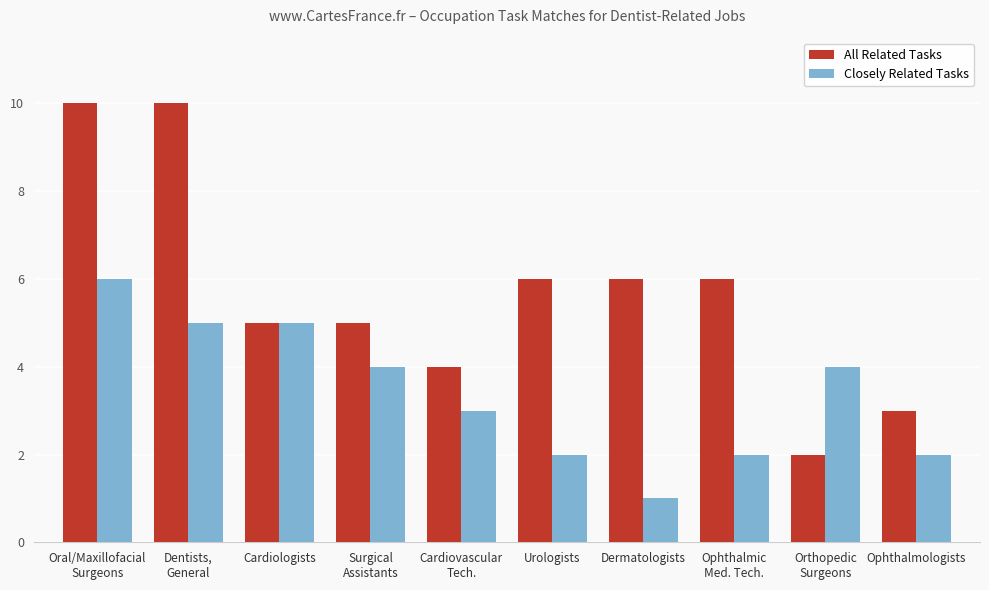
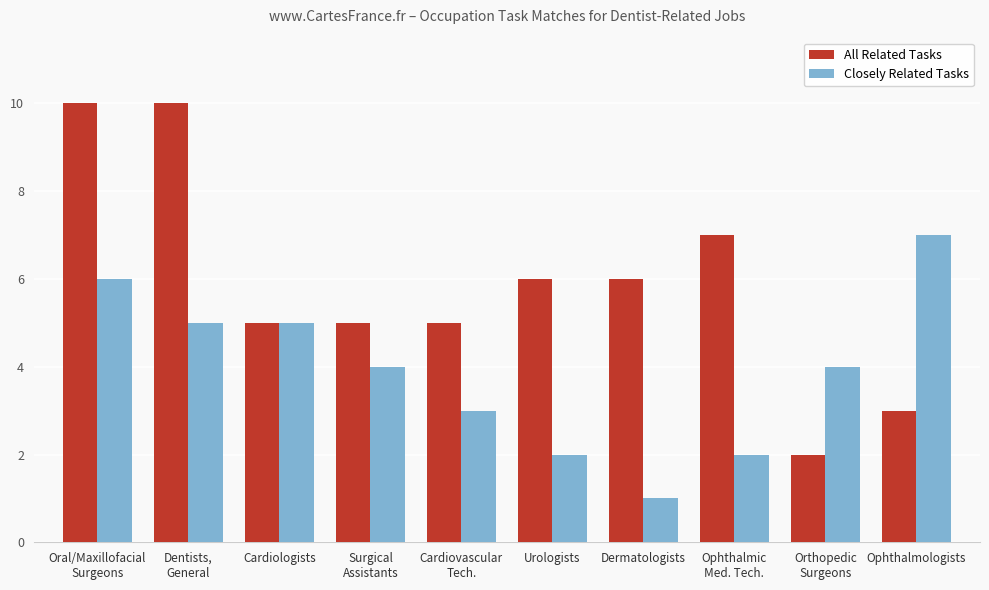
  {
    "All Related Tasks": {
      "Oral/Maxillofacial Surgeons": 10,
      "Dentists, General": 10,
      "Cardiologists": 5,
      "Surgical Assistants": 5,
-     "Cardiovascular Tech.": 4,
+     "Cardiovascular Tech.": 5,
      "Urologists": 6,
      "Dermatologists": 6,
-     "Ophthalmic Med. Tech.": 6,
+     "Ophthalmic Med. Tech.": 7,
      "Orthopedic Surgeons": 2,
      "Ophthalmologists": 3
    },
    "Closely Related Tasks": {
      "Oral/Maxillofacial Surgeons": 6,
      "Dentists, General": 5,
      "Cardiologists": 5,
      "Surgical Assistants": 4,
      "Cardiovascular Tech.": 3,
      "Urologists": 2,
      "Dermatologists": 1,
      "Ophthalmic Med. Tech.": 2,
      "Orthopedic Surgeons": 4,
-     "Ophthalmologists": 2
+     "Ophthalmologists": 7
    }
  }
